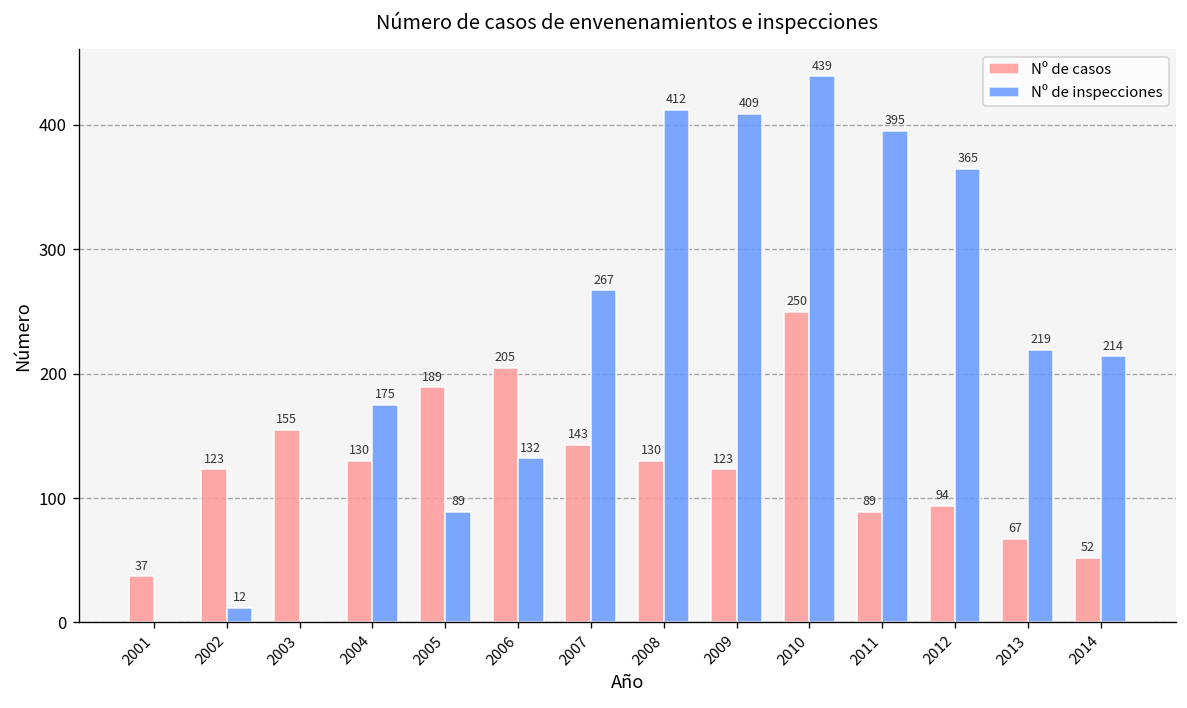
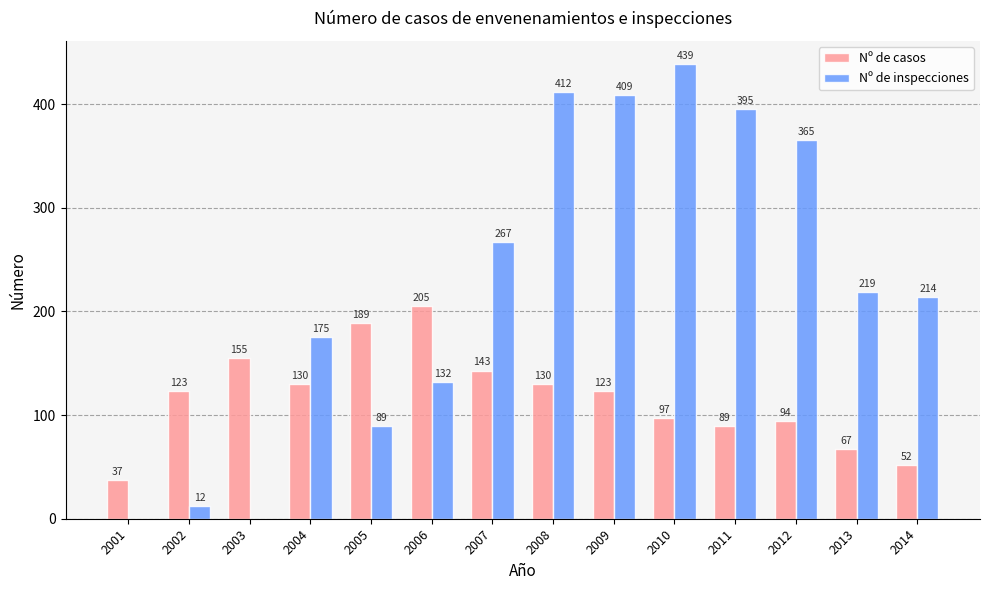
  {
    "Nº de casos": {
      "2001": 37,
      "2002": 123,
      "2003": 155,
      "2004": 130,
      "2005": 189,
      "2006": 205,
      "2007": 143,
      "2008": 130,
      "2009": 123,
-     "2010": 250,
+     "2010": 97,
      "2011": 89,
      "2012": 94,
      "2013": 67,
      "2014": 52
    },
    "Nº de inspecciones": {
      "2002": 12,
      "2004": 175,
      "2005": 89,
      "2006": 132,
      "2007": 267,
      "2008": 412,
      "2009": 409,
      "2010": 439,
      "2011": 395,
      "2012": 365,
      "2013": 219,
      "2014": 214
    }
  }
